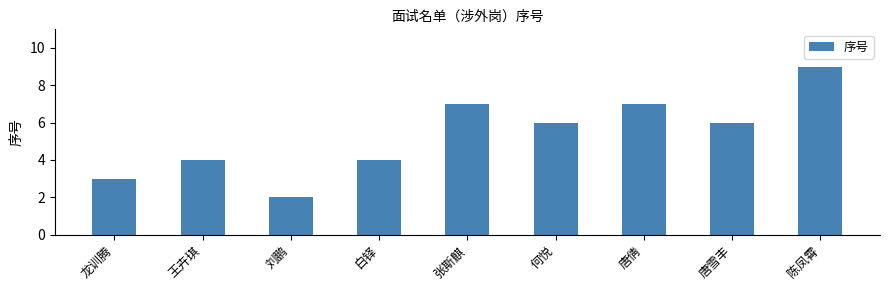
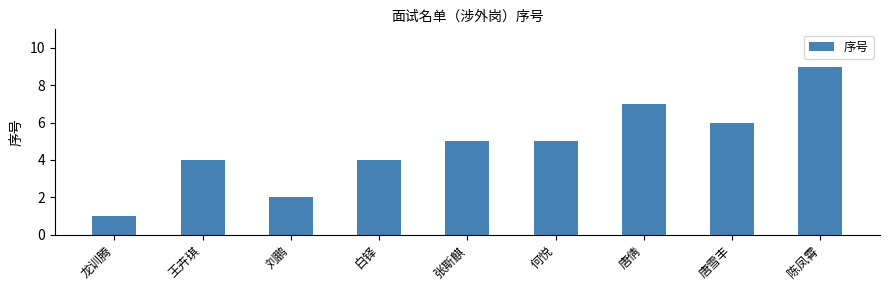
  {
-   "龙训腾": 3,
+   "龙训腾": 1,
    "王卉琪": 4,
    "刘鹏": 2,
    "白铎": 4,
-   "张斯麒": 7,
-   "何悦": 6,
+   "张斯麒": 5,
+   "何悦": 5,
    "唐倩": 7,
    "唐雪丰": 6,
    "陈凤霄": 9
  }
